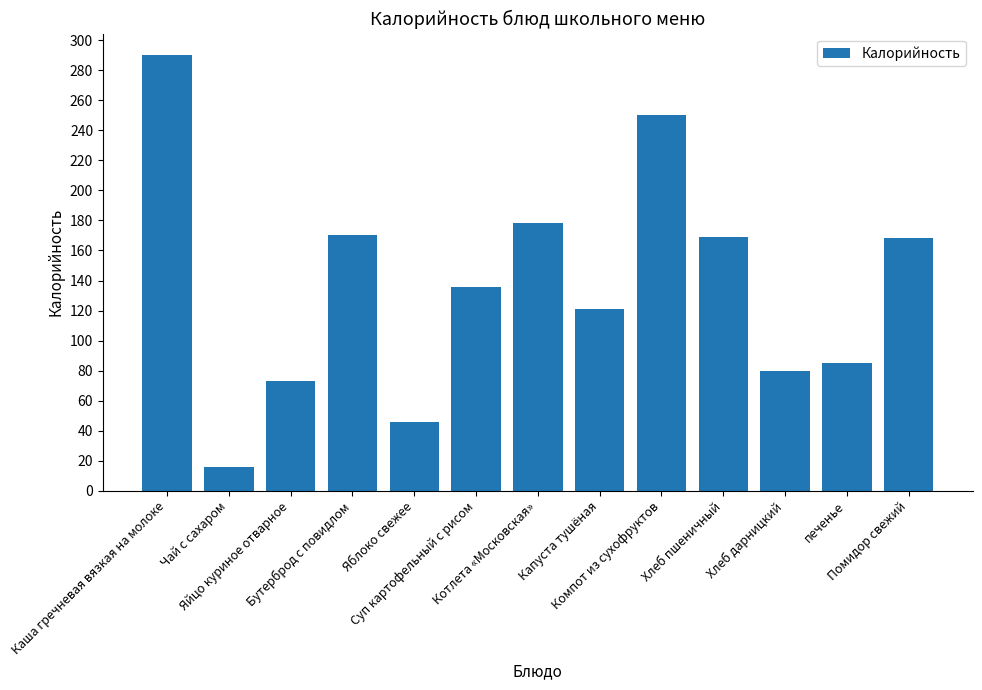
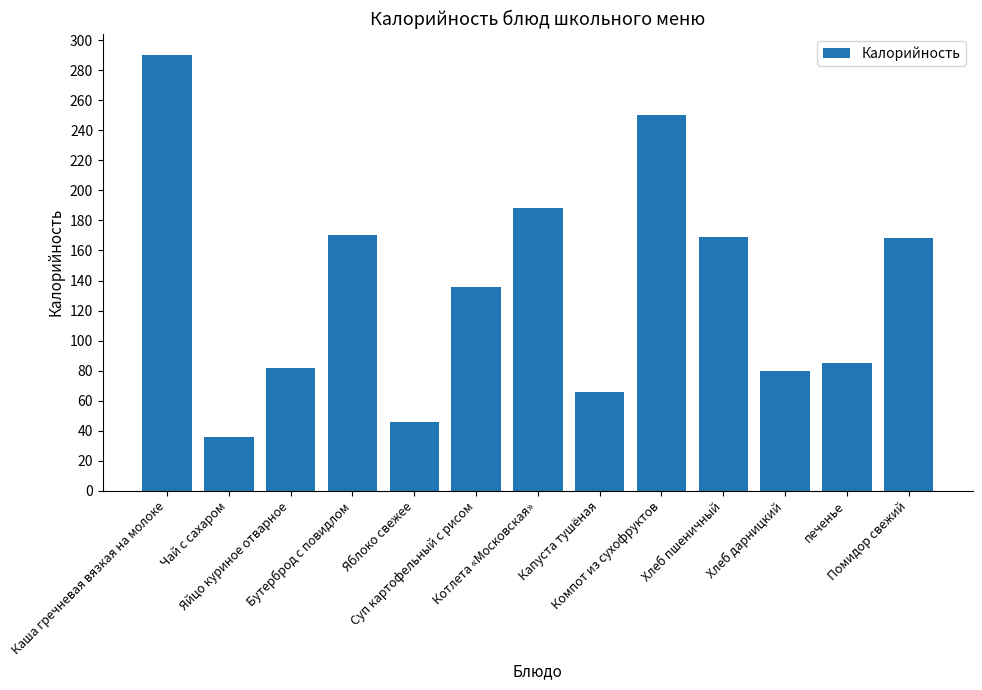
  {
    "Каша гречневая вязкая на молоке": 290,
-   "Чай с сахаром": 16,
-   "Яйцо куриное отварное": 73,
+   "Чай с сахаром": 36,
+   "Яйцо куриное отварное": 82,
    "Бутерброд с повидлом": 170,
    "Яблоко свежее": 46,
    "Суп картофельный с рисом": 136,
-   "Котлета «Московская»": 178,
-   "Капуста тушёная": 121,
+   "Котлета «Московская»": 188,
+   "Капуста тушёная": 66,
    "Компот из сухофруктов": 250,
    "Хлеб пшеничный": 169,
    "Хлеб дарницкий": 80,
    "печенье": 85,
    "Помидор свежий": 168
  }
